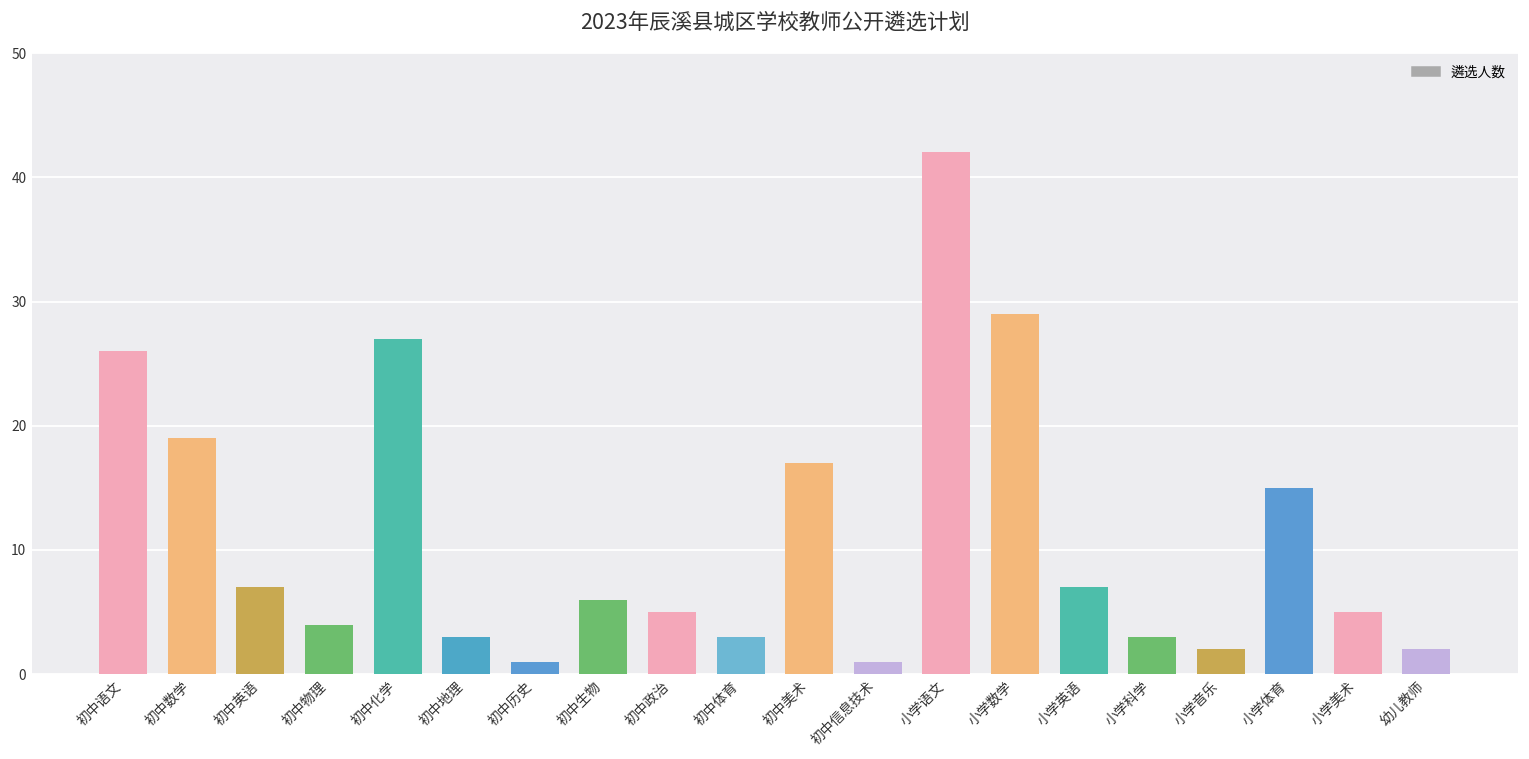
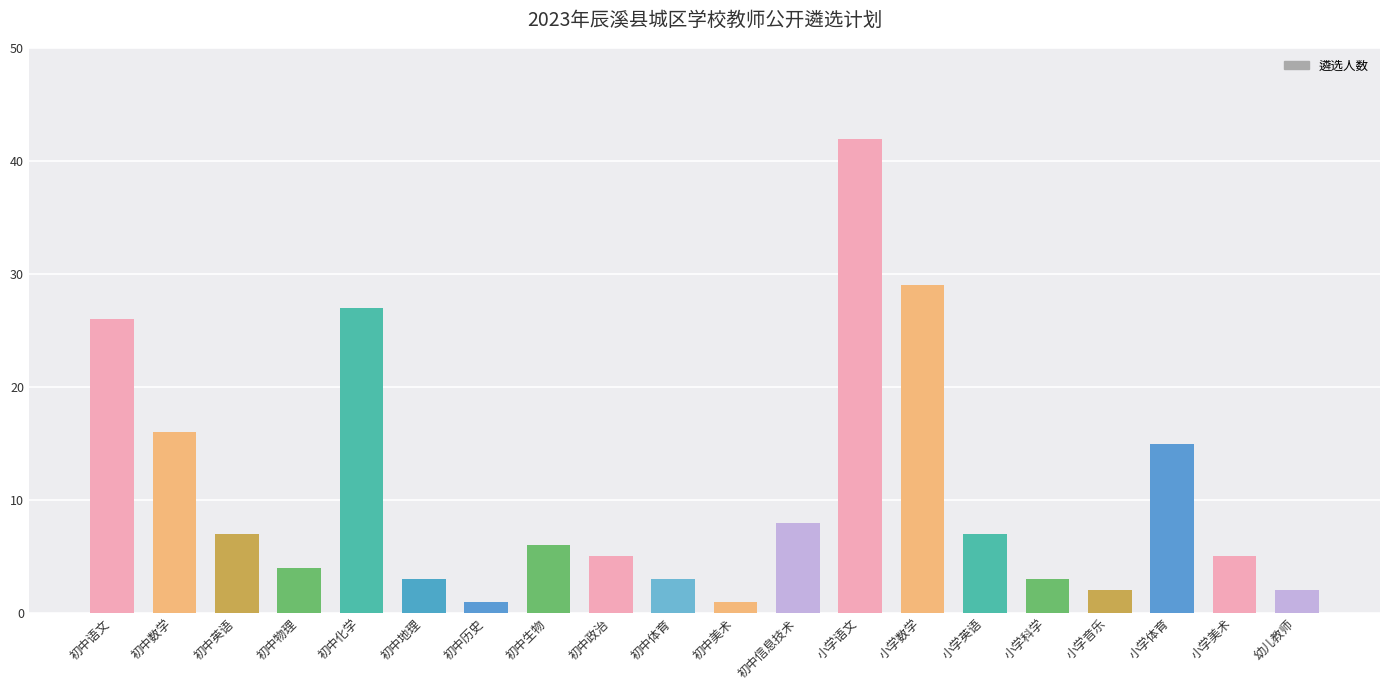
  {
    "初中语文": 26,
-   "初中数学": 19,
+   "初中数学": 16,
    "初中英语": 7,
    "初中物理": 4,
    "初中化学": 27,
    "初中地理": 3,
    "初中历史": 1,
    "初中生物": 6,
    "初中政治": 5,
    "初中体育": 3,
-   "初中美术": 17,
-   "初中信息技术": 1,
+   "初中美术": 1,
+   "初中信息技术": 8,
    "小学语文": 42,
    "小学数学": 29,
    "小学英语": 7,
    "小学科学": 3,
    "小学音乐": 2,
    "小学体育": 15,
    "小学美术": 5,
    "幼儿教师": 2
  }
